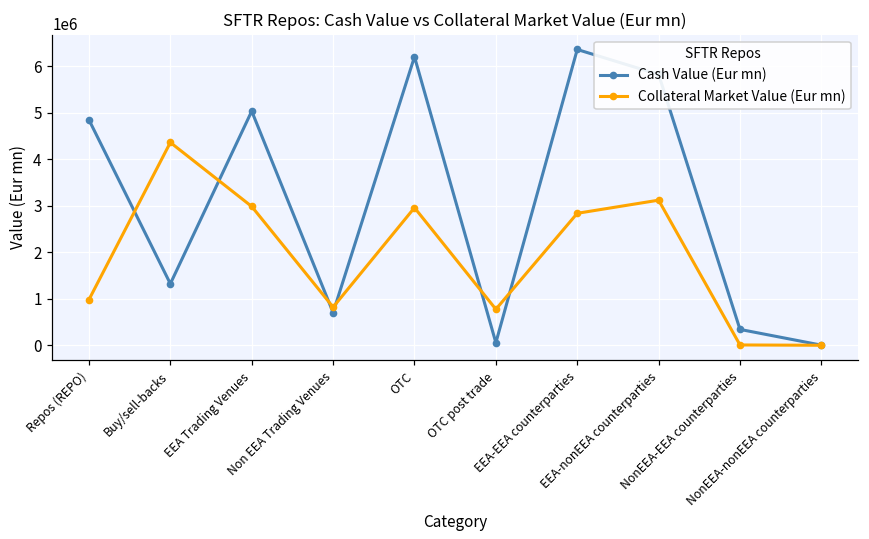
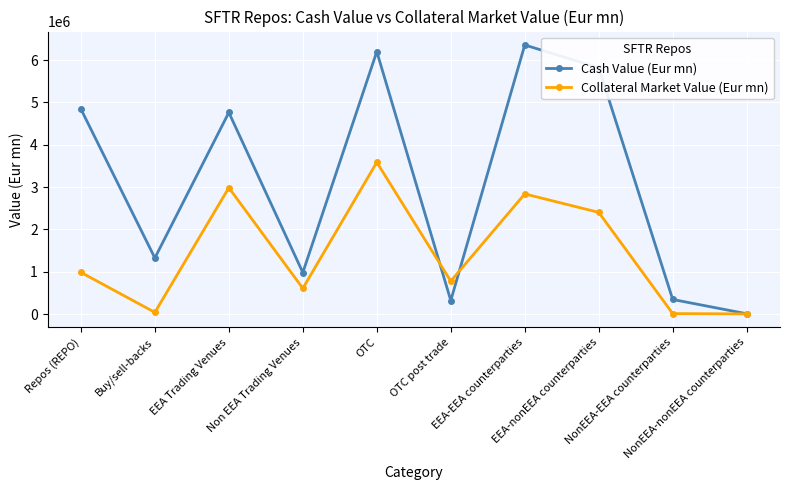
  {
    "Cash Value (Eur mn)": {
      "Repos (REPO)": 4800000,
      "Buy/sell-backs": 1300000,
-     "EEA Trading Venues": 5000000,
-     "Non EEA Trading Venues": 700000,
+     "EEA Trading Venues": 4800000,
+     "Non EEA Trading Venues": 1000000,
      "OTC": 6200000,
-     "OTC post trade": 100000,
+     "OTC post trade": 300000,
      "EEA-EEA counterparties": 6400000,
      "NonEEA-EEA counterparties": 300000
    },
    "Collateral Market Value (Eur mn)": {
      "Repos (REPO)": 1000000,
-     "Buy/sell-backs": 4400000,
+     "Buy/sell-backs": 0,
      "EEA Trading Venues": 3000000,
-     "Non EEA Trading Venues": 800000,
-     "OTC": 3000000,
+     "Non EEA Trading Venues": 600000,
+     "OTC": 3600000,
      "OTC post trade": 800000,
      "EEA-EEA counterparties": 2800000,
-     "EEA-nonEEA counterparties": 3100000,
+     "EEA-nonEEA counterparties": 2400000,
      "NonEEA-EEA counterparties": 0
    }
  }
